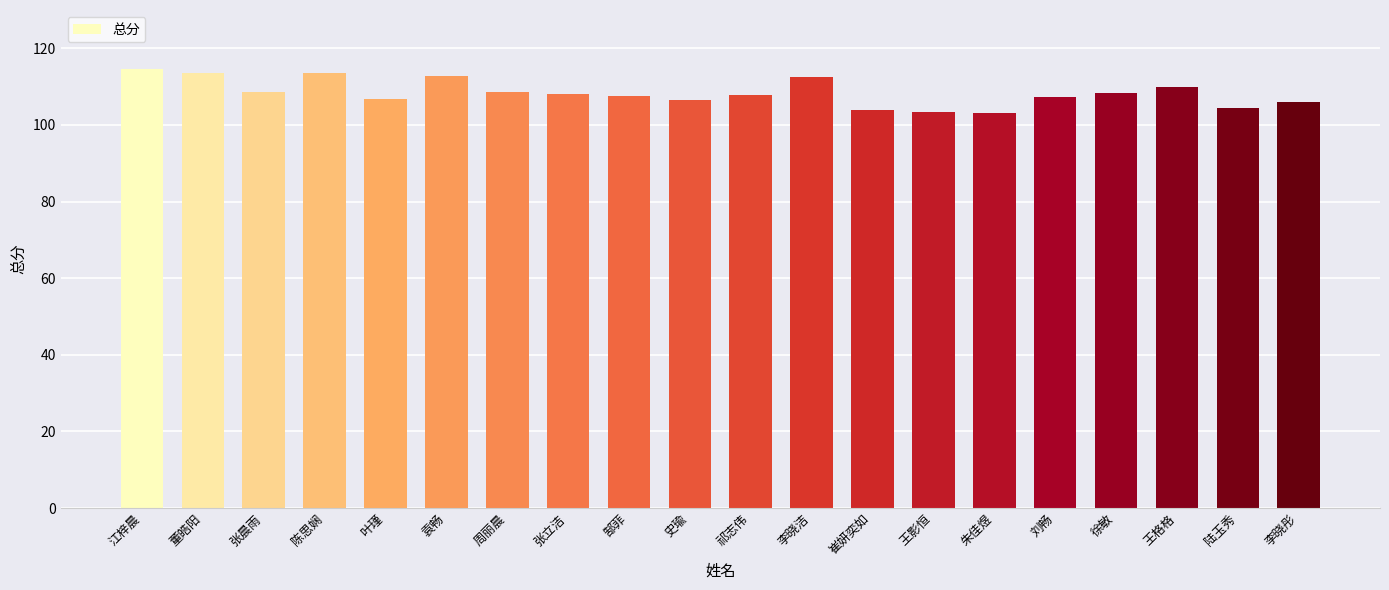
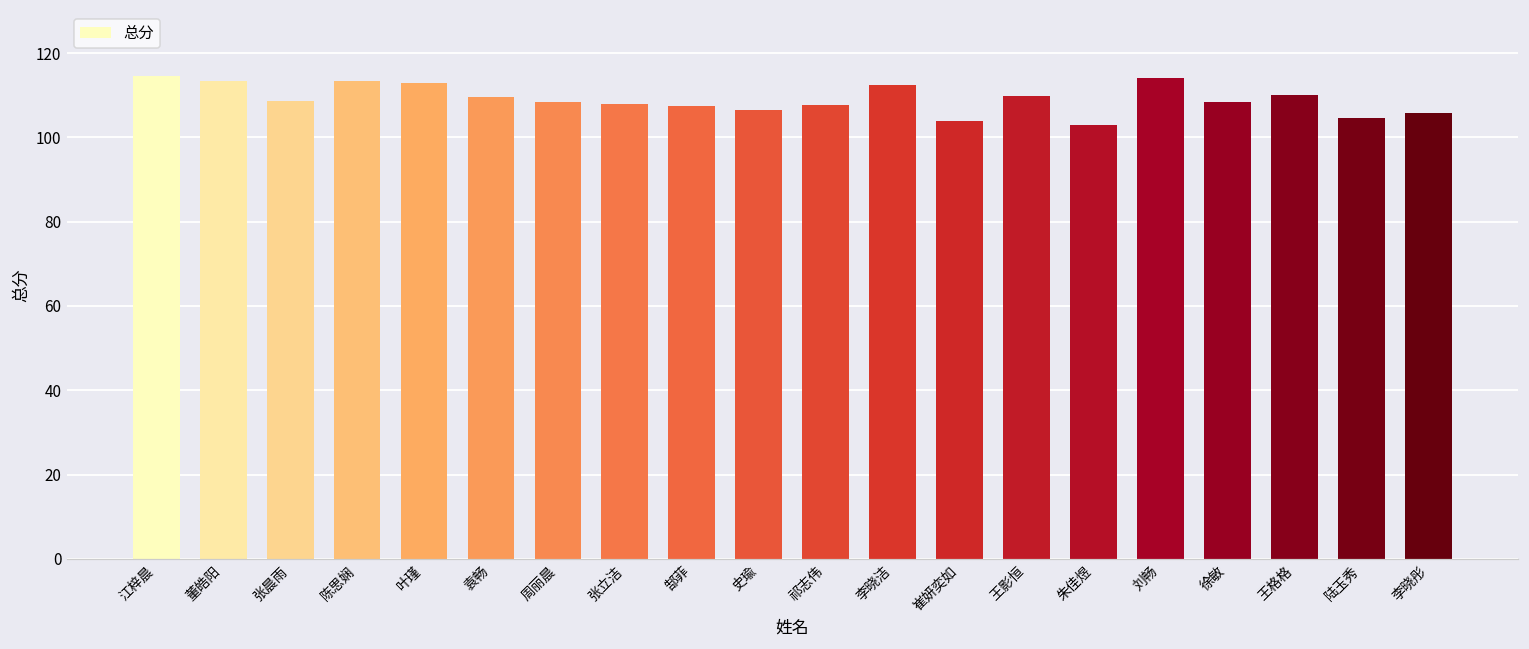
  {
    "江梓晨": 115,
    "董皓阳": 114,
    "张晨雨": 109,
    "陈思娴": 114,
-   "叶瑾": 107,
-   "袁畅": 113,
+   "叶瑾": 113,
+   "袁畅": 110,
    "周丽晨": 109,
    "张立洁": 108,
    "郜菲": 108,
    "史瑜": 107,
    "祁志伟": 108,
    "李晓洁": 112,
    "崔妍奕如": 104,
-   "王影恒": 104,
+   "王影恒": 110,
    "朱佳煜": 103,
-   "刘畅": 107,
+   "刘畅": 114,
    "徐敏": 108,
    "王格格": 110,
    "陆玉秀": 105,
    "李晓彤": 106
  }
